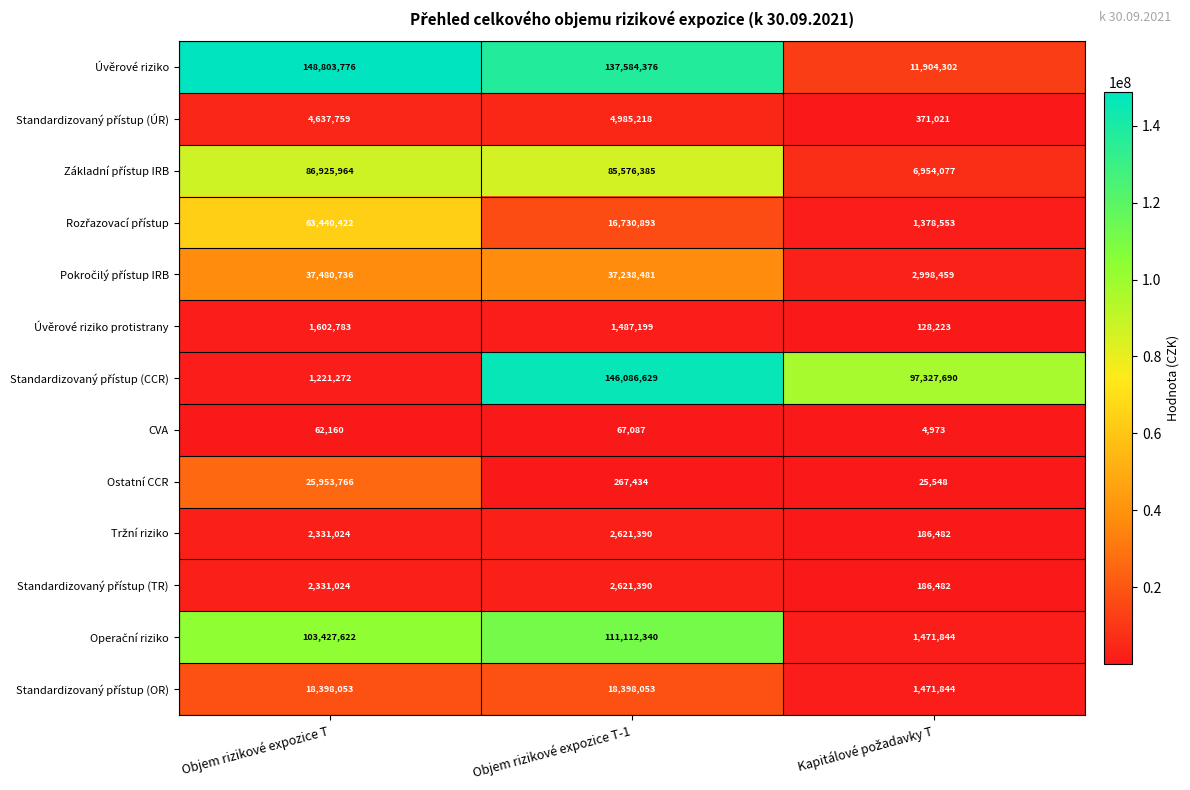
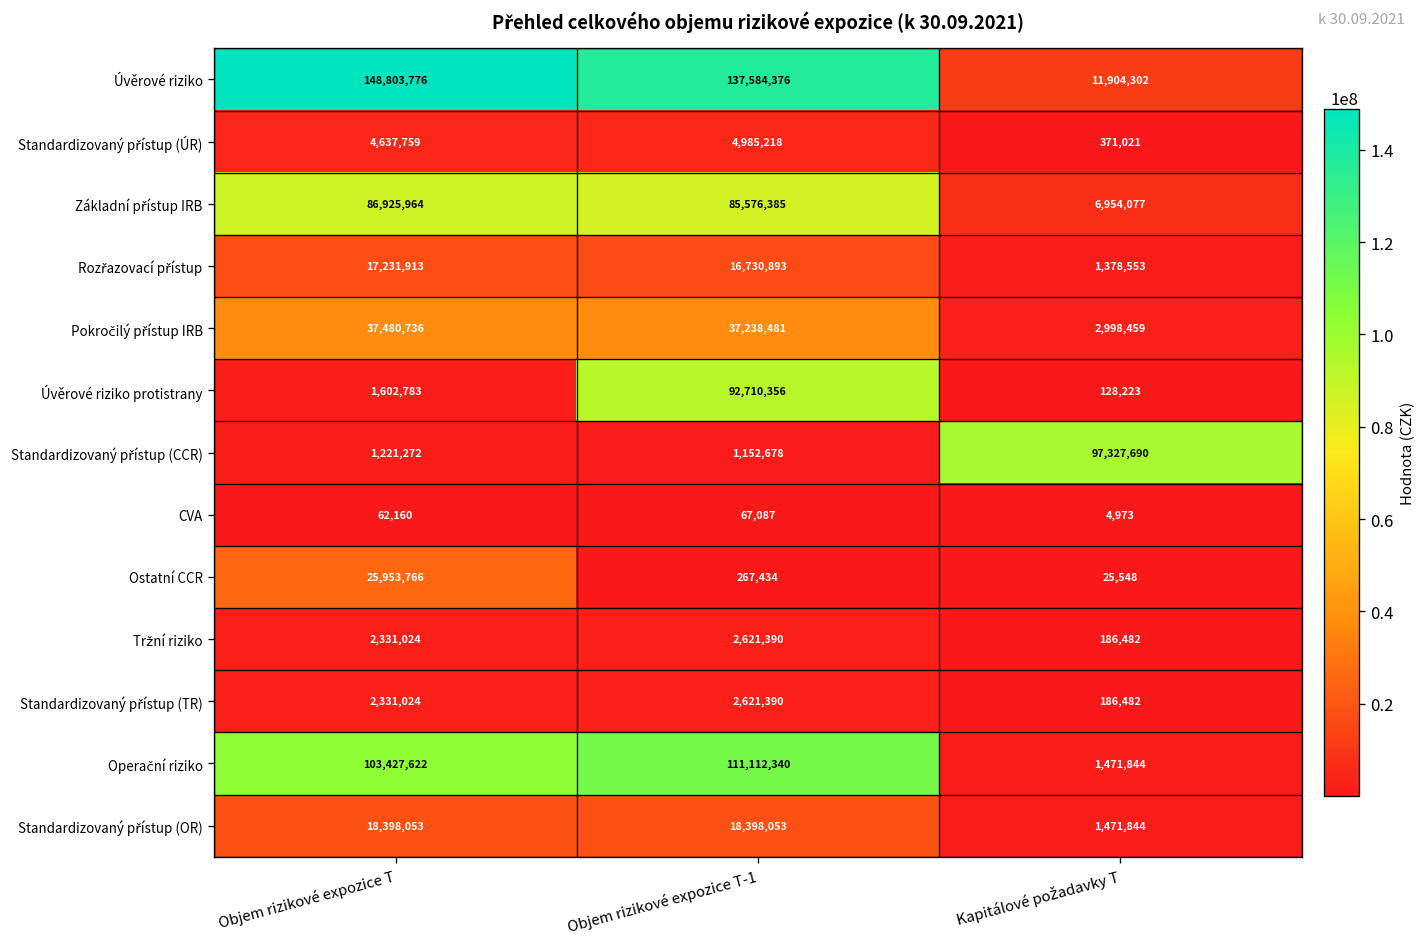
  {
    "Úvěrové riziko": {
      "Objem rizikové expozice T": "148,803,776",
      "Objem rizikové expozice T-1": "137,584,376",
      "Kapitálové požadavky T": "11,904,302"
    },
    "Standardizovaný přístup (ÚR)": {
      "Objem rizikové expozice T": "4,637,759",
      "Objem rizikové expozice T-1": "4,985,218",
      "Kapitálové požadavky T": "371,021"
    },
    "Základní přístup IRB": {
      "Objem rizikové expozice T": "86,925,964",
      "Objem rizikové expozice T-1": "85,576,385",
      "Kapitálové požadavky T": "6,954,077"
    },
    "Rozřazovací přístup": {
-     "Objem rizikové expozice T": "63,440,422",
+     "Objem rizikové expozice T": "17,231,913",
      "Objem rizikové expozice T-1": "16,730,893",
      "Kapitálové požadavky T": "1,378,553"
    },
    "Pokročilý přístup IRB": {
      "Objem rizikové expozice T": "37,480,736",
      "Objem rizikové expozice T-1": "37,238,481",
      "Kapitálové požadavky T": "2,998,459"
    },
    "Úvěrové riziko protistrany": {
      "Objem rizikové expozice T": "1,602,783",
-     "Objem rizikové expozice T-1": "1,487,199",
+     "Objem rizikové expozice T-1": "92,710,356",
      "Kapitálové požadavky T": "128,223"
    },
    "Standardizovaný přístup (CCR)": {
      "Objem rizikové expozice T": "1,221,272",
-     "Objem rizikové expozice T-1": "146,086,629",
+     "Objem rizikové expozice T-1": "1,152,678",
      "Kapitálové požadavky T": "97,327,690"
    },
    "CVA": {
      "Objem rizikové expozice T": "62,160",
      "Objem rizikové expozice T-1": "67,087",
      "Kapitálové požadavky T": "4,973"
    },
    "Ostatní CCR": {
      "Objem rizikové expozice T": "25,953,766",
      "Objem rizikové expozice T-1": "267,434",
      "Kapitálové požadavky T": "25,548"
    },
    "Tržní riziko": {
      "Objem rizikové expozice T": "2,331,024",
      "Objem rizikové expozice T-1": "2,621,390",
      "Kapitálové požadavky T": "186,482"
    },
    "Standardizovaný přístup (TR)": {
      "Objem rizikové expozice T": "2,331,024",
      "Objem rizikové expozice T-1": "2,621,390",
      "Kapitálové požadavky T": "186,482"
    },
    "Operační riziko": {
      "Objem rizikové expozice T": "103,427,622",
      "Objem rizikové expozice T-1": "111,112,340",
      "Kapitálové požadavky T": "1,471,844"
    },
    "Standardizovaný přístup (OR)": {
      "Objem rizikové expozice T": "18,398,053",
      "Objem rizikové expozice T-1": "18,398,053",
      "Kapitálové požadavky T": "1,471,844"
    }
  }
